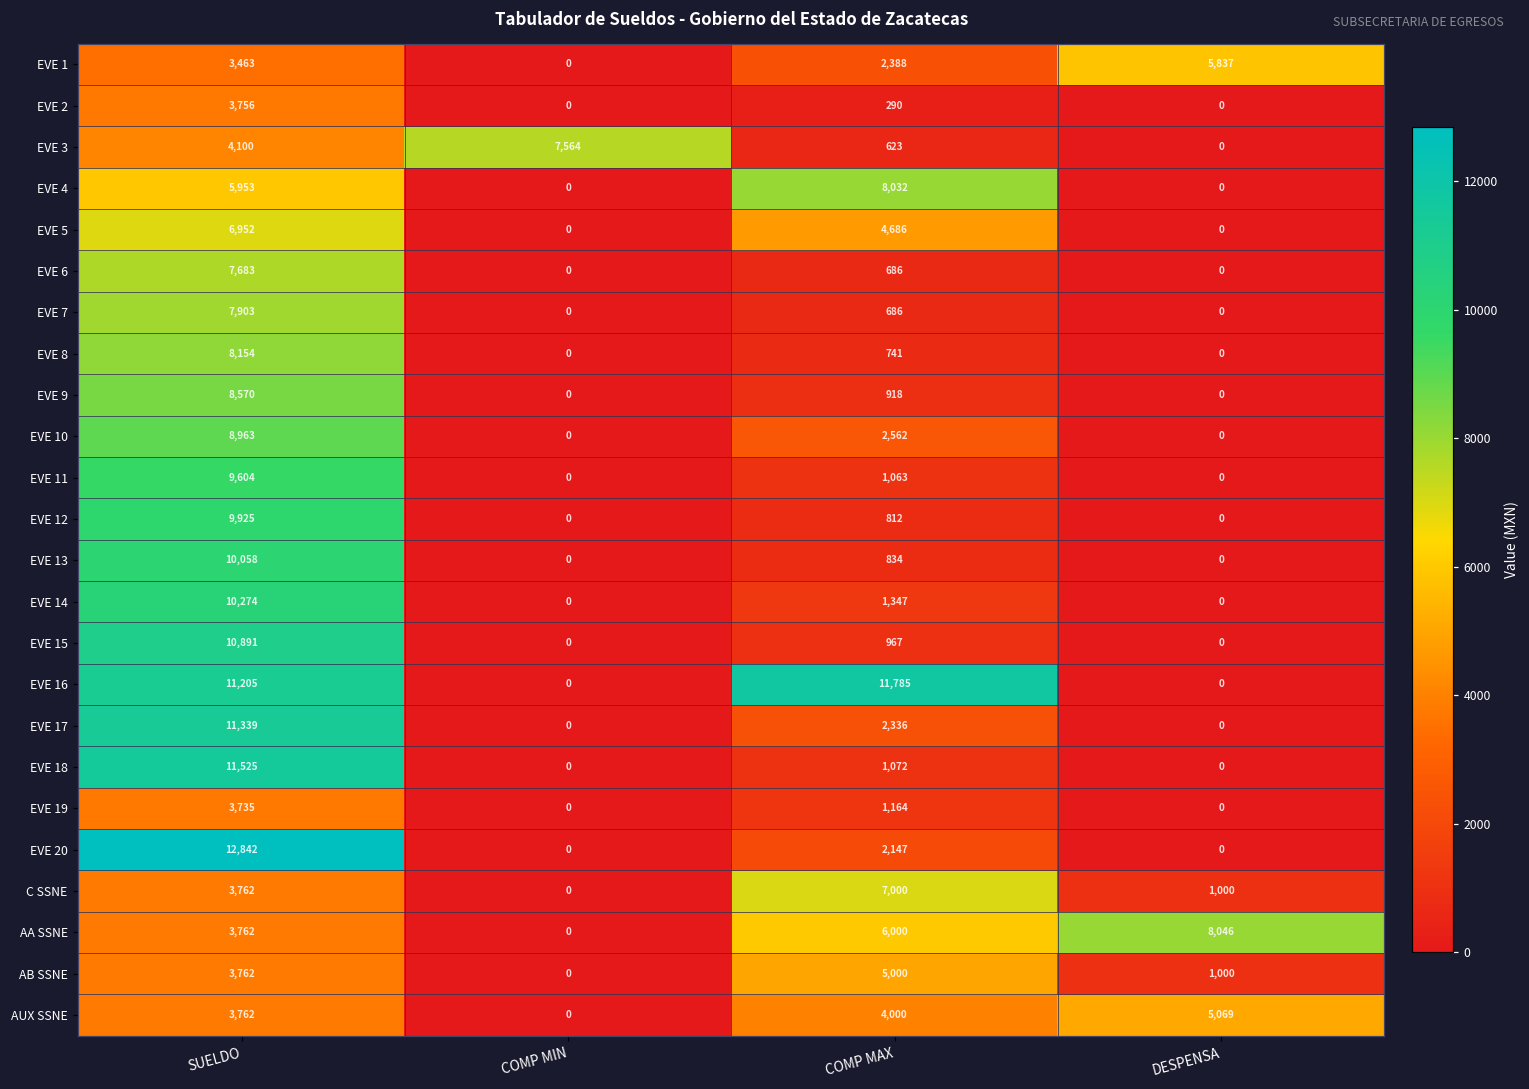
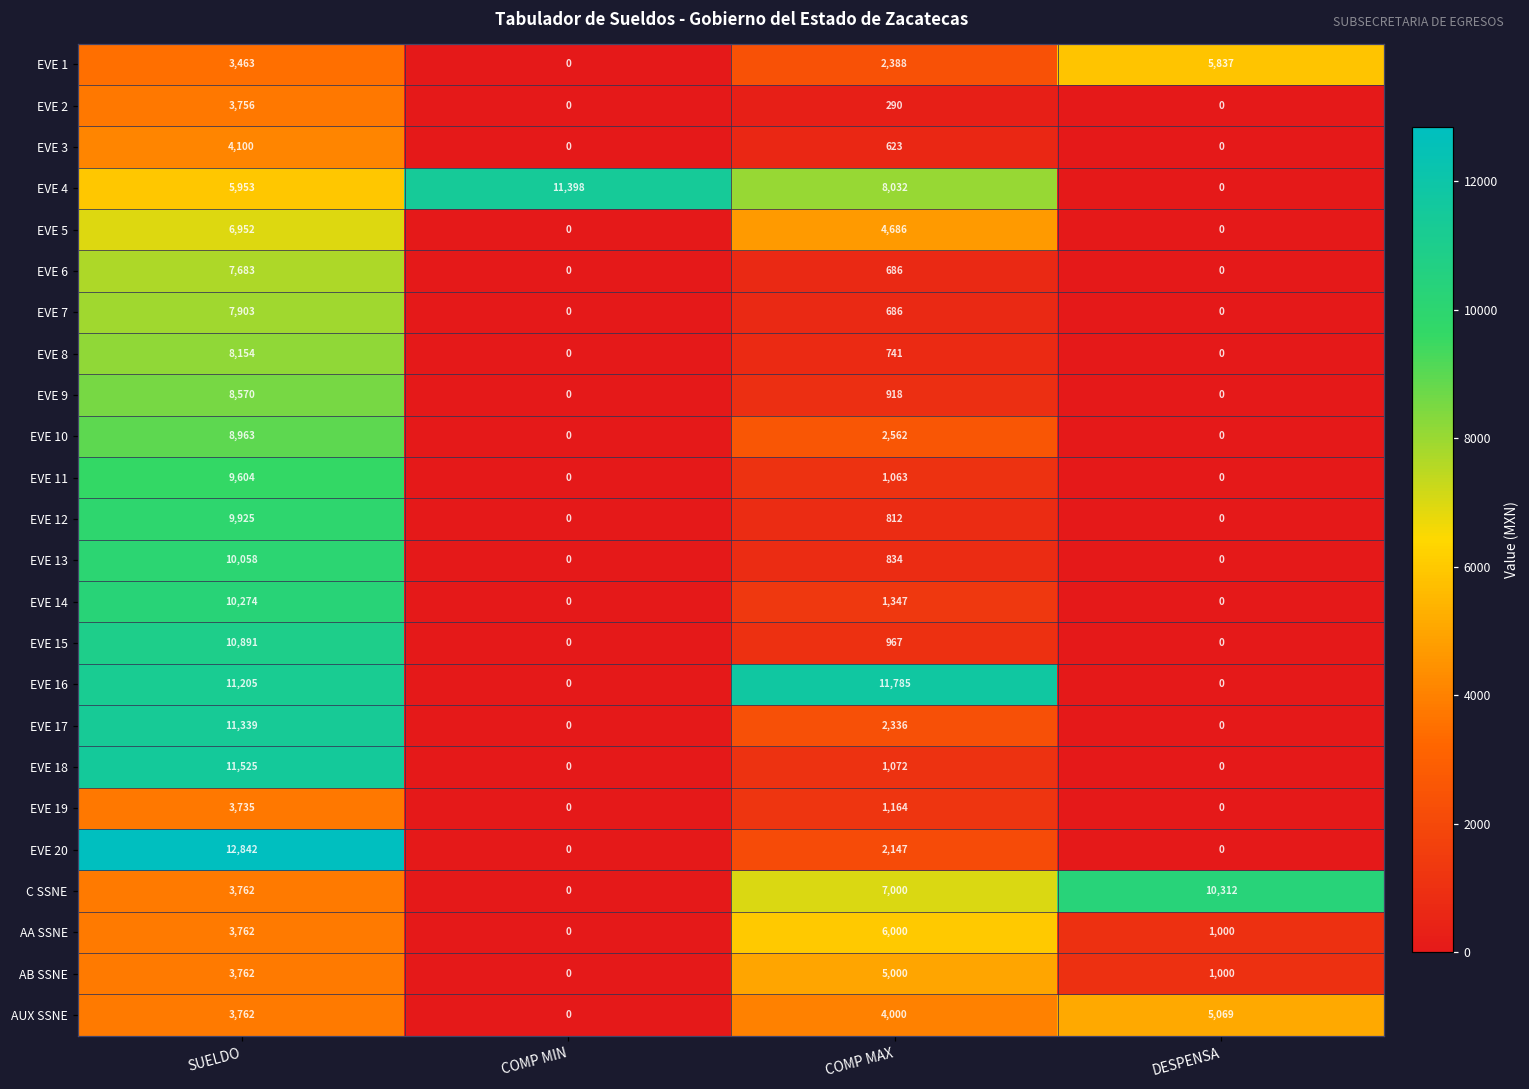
  {
    "EVE 1": {
      "SUELDO": "3,463",
      "COMP MIN": "0",
      "COMP MAX": "2,388",
      "DESPENSA": "5,837"
    },
    "EVE 2": {
      "SUELDO": "3,756",
      "COMP MIN": "0",
      "COMP MAX": "290",
      "DESPENSA": "0"
    },
    "EVE 3": {
      "SUELDO": "4,100",
-     "COMP MIN": "7,564",
+     "COMP MIN": "0",
      "COMP MAX": "623",
      "DESPENSA": "0"
    },
    "EVE 4": {
      "SUELDO": "5,953",
-     "COMP MIN": "0",
+     "COMP MIN": "11,398",
      "COMP MAX": "8,032",
      "DESPENSA": "0"
    },
    "EVE 5": {
      "SUELDO": "6,952",
      "COMP MIN": "0",
      "COMP MAX": "4,686",
      "DESPENSA": "0"
    },
    "EVE 6": {
      "SUELDO": "7,683",
      "COMP MIN": "0",
      "COMP MAX": "686",
      "DESPENSA": "0"
    },
    "EVE 7": {
      "SUELDO": "7,903",
      "COMP MIN": "0",
      "COMP MAX": "686",
      "DESPENSA": "0"
    },
    "EVE 8": {
      "SUELDO": "8,154",
      "COMP MIN": "0",
      "COMP MAX": "741",
      "DESPENSA": "0"
    },
    "EVE 9": {
      "SUELDO": "8,570",
      "COMP MIN": "0",
      "COMP MAX": "918",
      "DESPENSA": "0"
    },
    "EVE 10": {
      "SUELDO": "8,963",
      "COMP MIN": "0",
      "COMP MAX": "2,562",
      "DESPENSA": "0"
    },
    "EVE 11": {
      "SUELDO": "9,604",
      "COMP MIN": "0",
      "COMP MAX": "1,063",
      "DESPENSA": "0"
    },
    "EVE 12": {
      "SUELDO": "9,925",
      "COMP MIN": "0",
      "COMP MAX": "812",
      "DESPENSA": "0"
    },
    "EVE 13": {
      "SUELDO": "10,058",
      "COMP MIN": "0",
      "COMP MAX": "834",
      "DESPENSA": "0"
    },
    "EVE 14": {
      "SUELDO": "10,274",
      "COMP MIN": "0",
      "COMP MAX": "1,347",
      "DESPENSA": "0"
    },
    "EVE 15": {
      "SUELDO": "10,891",
      "COMP MIN": "0",
      "COMP MAX": "967",
      "DESPENSA": "0"
    },
    "EVE 16": {
      "SUELDO": "11,205",
      "COMP MIN": "0",
      "COMP MAX": "11,785",
      "DESPENSA": "0"
    },
    "EVE 17": {
      "SUELDO": "11,339",
      "COMP MIN": "0",
      "COMP MAX": "2,336",
      "DESPENSA": "0"
    },
    "EVE 18": {
      "SUELDO": "11,525",
      "COMP MIN": "0",
      "COMP MAX": "1,072",
      "DESPENSA": "0"
    },
    "EVE 19": {
      "SUELDO": "3,735",
      "COMP MIN": "0",
      "COMP MAX": "1,164",
      "DESPENSA": "0"
    },
    "EVE 20": {
      "SUELDO": "12,842",
      "COMP MIN": "0",
      "COMP MAX": "2,147",
      "DESPENSA": "0"
    },
    "C SSNE": {
      "SUELDO": "3,762",
      "COMP MIN": "0",
      "COMP MAX": "7,000",
-     "DESPENSA": "1,000"
+     "DESPENSA": "10,312"
    },
    "AA SSNE": {
      "SUELDO": "3,762",
      "COMP MIN": "0",
      "COMP MAX": "6,000",
-     "DESPENSA": "8,046"
+     "DESPENSA": "1,000"
    },
    "AB SSNE": {
      "SUELDO": "3,762",
      "COMP MIN": "0",
      "COMP MAX": "5,000",
      "DESPENSA": "1,000"
    },
    "AUX SSNE": {
      "SUELDO": "3,762",
      "COMP MIN": "0",
      "COMP MAX": "4,000",
      "DESPENSA": "5,069"
    }
  }
